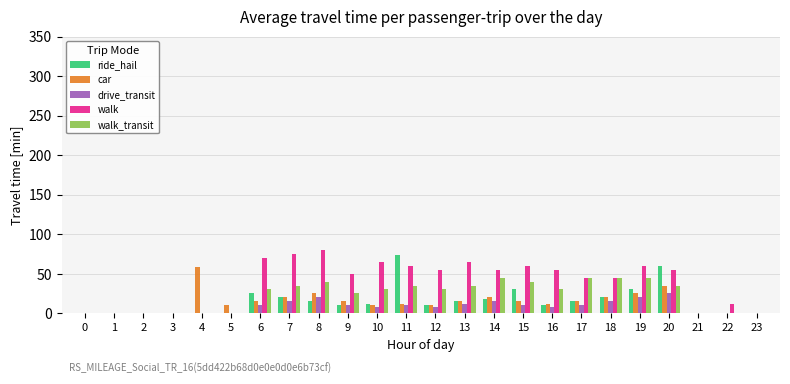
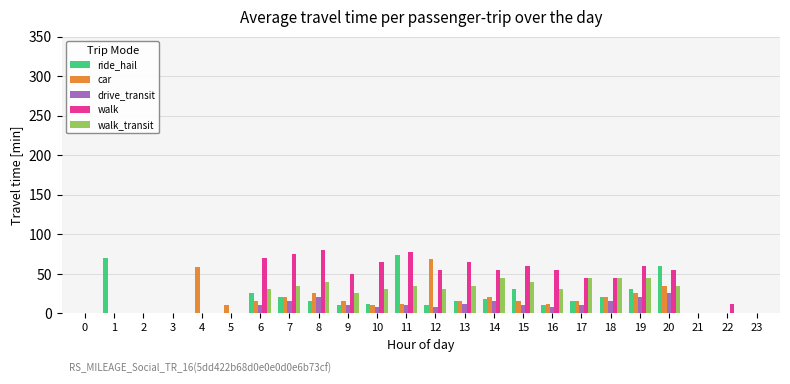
  {
    "ride_hail": {
      "0": 0,
-     "1": 0,
+     "1": 70,
      "2": 0,
      "3": 0,
      "4": 0,
      "5": 0,
      "6": 30,
      "7": 20,
      "8": 20,
      "9": 10,
      "10": 10,
      "11": 70,
      "12": 10,
      "13": 20,
      "14": 20,
      "15": 30,
      "16": 10,
      "17": 20,
      "18": 20,
      "19": 30,
      "20": 60,
      "21": 0,
      "22": 0,
      "23": 0
    },
    "car": {
      "0": 0,
      "1": 0,
      "2": 0,
      "3": 0,
      "4": 60,
      "5": 10,
      "6": 20,
      "7": 20,
      "8": 30,
      "9": 20,
      "10": 10,
      "11": 10,
-     "12": 10,
+     "12": 70,
      "13": 20,
      "14": 20,
      "15": 20,
      "16": 10,
      "17": 20,
      "18": 20,
      "19": 30,
      "20": 40,
      "21": 0,
      "22": 0,
      "23": 0
    },
    "drive_transit": {
      "0": 0,
      "1": 0,
      "2": 0,
      "3": 0,
      "4": 0,
      "5": 0,
      "6": 10,
      "7": 20,
      "8": 20,
      "9": 10,
      "10": 10,
      "11": 10,
      "12": 10,
      "13": 10,
      "14": 20,
      "15": 10,
      "16": 10,
      "17": 10,
      "18": 20,
      "19": 20,
      "20": 30,
      "21": 0,
      "22": 0,
      "23": 0
    },
    "walk": {
      "0": 0,
      "1": 0,
      "2": 0,
      "3": 0,
      "4": 0,
      "5": 0,
      "6": 70,
      "7": 80,
      "8": 80,
      "9": 50,
      "10": 70,
-     "11": 60,
+     "11": 80,
      "12": 60,
      "13": 70,
      "14": 60,
      "15": 60,
      "16": 60,
      "17": 50,
      "18": 50,
      "19": 60,
      "20": 60,
      "21": 0,
      "22": 10,
      "23": 0
    },
    "walk_transit": {
      "0": 0,
      "1": 0,
      "2": 0,
      "3": 0,
      "4": 0,
      "5": 0,
      "6": 30,
      "7": 40,
      "8": 40,
      "9": 30,
      "10": 30,
      "11": 40,
      "12": 30,
      "13": 40,
      "14": 50,
      "15": 40,
      "16": 30,
      "17": 50,
      "18": 50,
      "19": 50,
      "20": 40,
      "21": 0,
      "22": 0,
      "23": 0
    }
  }
